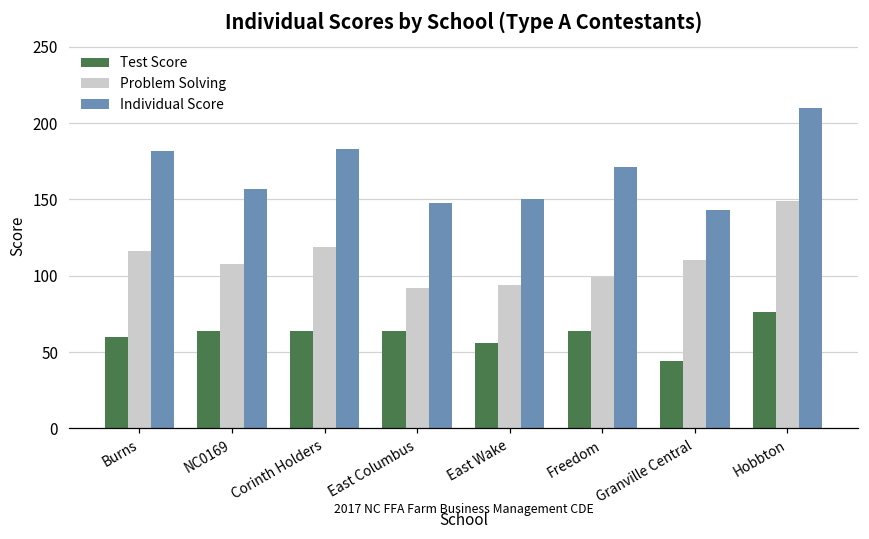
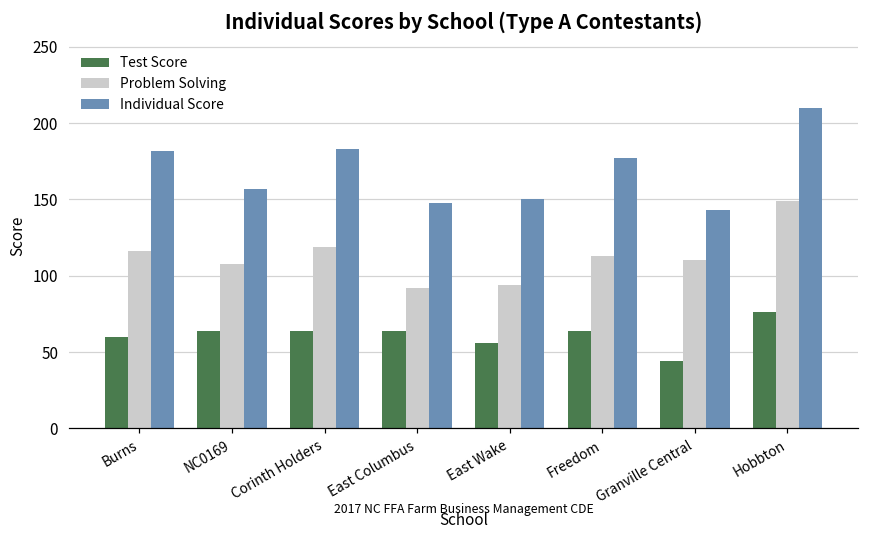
  {
    "Test Score": {
      "Burns": 60,
      "NC0169": 64,
      "Corinth Holders": 64,
      "East Columbus": 64,
      "East Wake": 56,
      "Freedom": 64,
      "Granville Central": 44,
      "Hobbton": 76
    },
    "Problem Solving": {
      "Burns": 116,
      "NC0169": 108,
      "Corinth Holders": 119,
      "East Columbus": 92,
      "East Wake": 94,
-     "Freedom": 99,
+     "Freedom": 113,
      "Granville Central": 110,
      "Hobbton": 149
    },
    "Individual Score": {
      "Burns": 182,
      "NC0169": 157,
      "Corinth Holders": 183,
      "East Columbus": 148,
      "East Wake": 150,
-     "Freedom": 171,
+     "Freedom": 177,
      "Granville Central": 143,
      "Hobbton": 210
    }
  }
